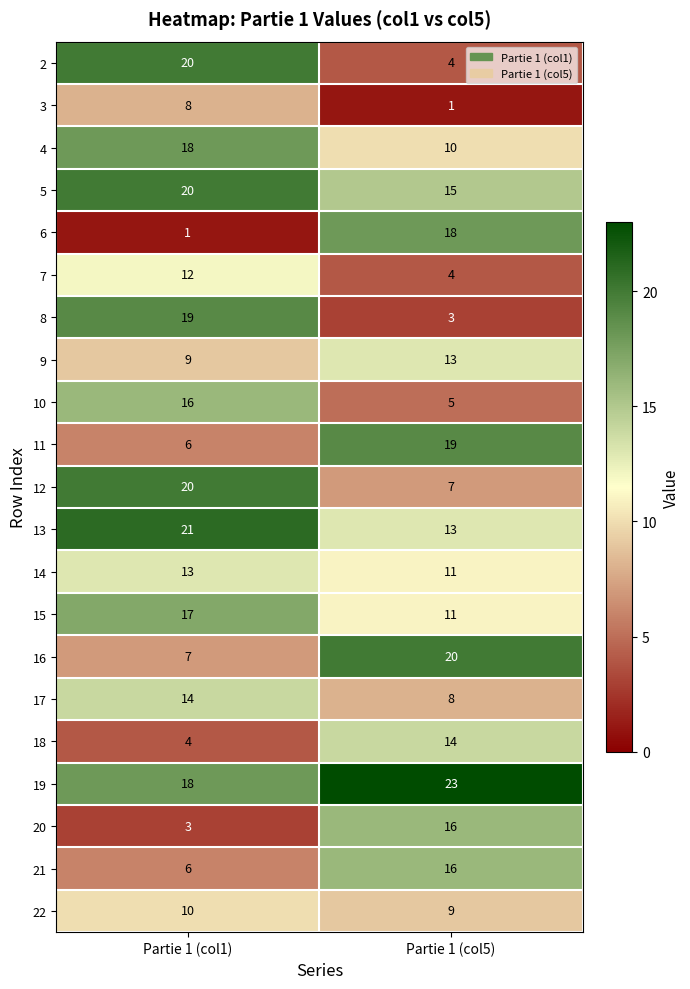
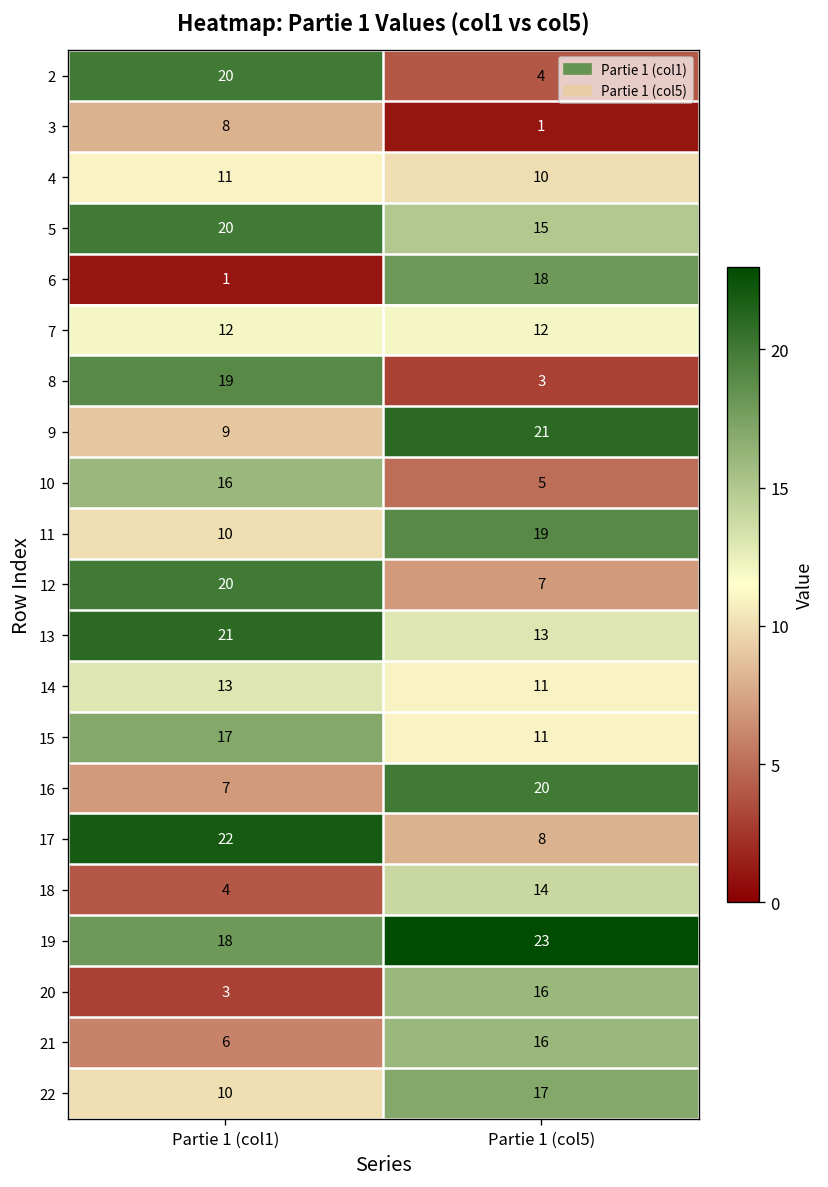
  {
    "2": {
      "Partie 1 (col1)": 20,
      "Partie 1 (col5)": 4
    },
    "3": {
      "Partie 1 (col1)": 8,
      "Partie 1 (col5)": 1
    },
    "4": {
-     "Partie 1 (col1)": 18,
+     "Partie 1 (col1)": 11,
      "Partie 1 (col5)": 10
    },
    "5": {
      "Partie 1 (col1)": 20,
      "Partie 1 (col5)": 15
    },
    "6": {
      "Partie 1 (col1)": 1,
      "Partie 1 (col5)": 18
    },
    "7": {
      "Partie 1 (col1)": 12,
-     "Partie 1 (col5)": 4
+     "Partie 1 (col5)": 12
    },
    "8": {
      "Partie 1 (col1)": 19,
      "Partie 1 (col5)": 3
    },
    "9": {
      "Partie 1 (col1)": 9,
-     "Partie 1 (col5)": 13
+     "Partie 1 (col5)": 21
    },
    "10": {
      "Partie 1 (col1)": 16,
      "Partie 1 (col5)": 5
    },
    "11": {
-     "Partie 1 (col1)": 6,
+     "Partie 1 (col1)": 10,
      "Partie 1 (col5)": 19
    },
    "12": {
      "Partie 1 (col1)": 20,
      "Partie 1 (col5)": 7
    },
    "13": {
      "Partie 1 (col1)": 21,
      "Partie 1 (col5)": 13
    },
    "14": {
      "Partie 1 (col1)": 13,
      "Partie 1 (col5)": 11
    },
    "15": {
      "Partie 1 (col1)": 17,
      "Partie 1 (col5)": 11
    },
    "16": {
      "Partie 1 (col1)": 7,
      "Partie 1 (col5)": 20
    },
    "17": {
-     "Partie 1 (col1)": 14,
+     "Partie 1 (col1)": 22,
      "Partie 1 (col5)": 8
    },
    "18": {
      "Partie 1 (col1)": 4,
      "Partie 1 (col5)": 14
    },
    "19": {
      "Partie 1 (col1)": 18,
      "Partie 1 (col5)": 23
    },
    "20": {
      "Partie 1 (col1)": 3,
      "Partie 1 (col5)": 16
    },
    "21": {
      "Partie 1 (col1)": 6,
      "Partie 1 (col5)": 16
    },
    "22": {
      "Partie 1 (col1)": 10,
-     "Partie 1 (col5)": 9
+     "Partie 1 (col5)": 17
    }
  }
